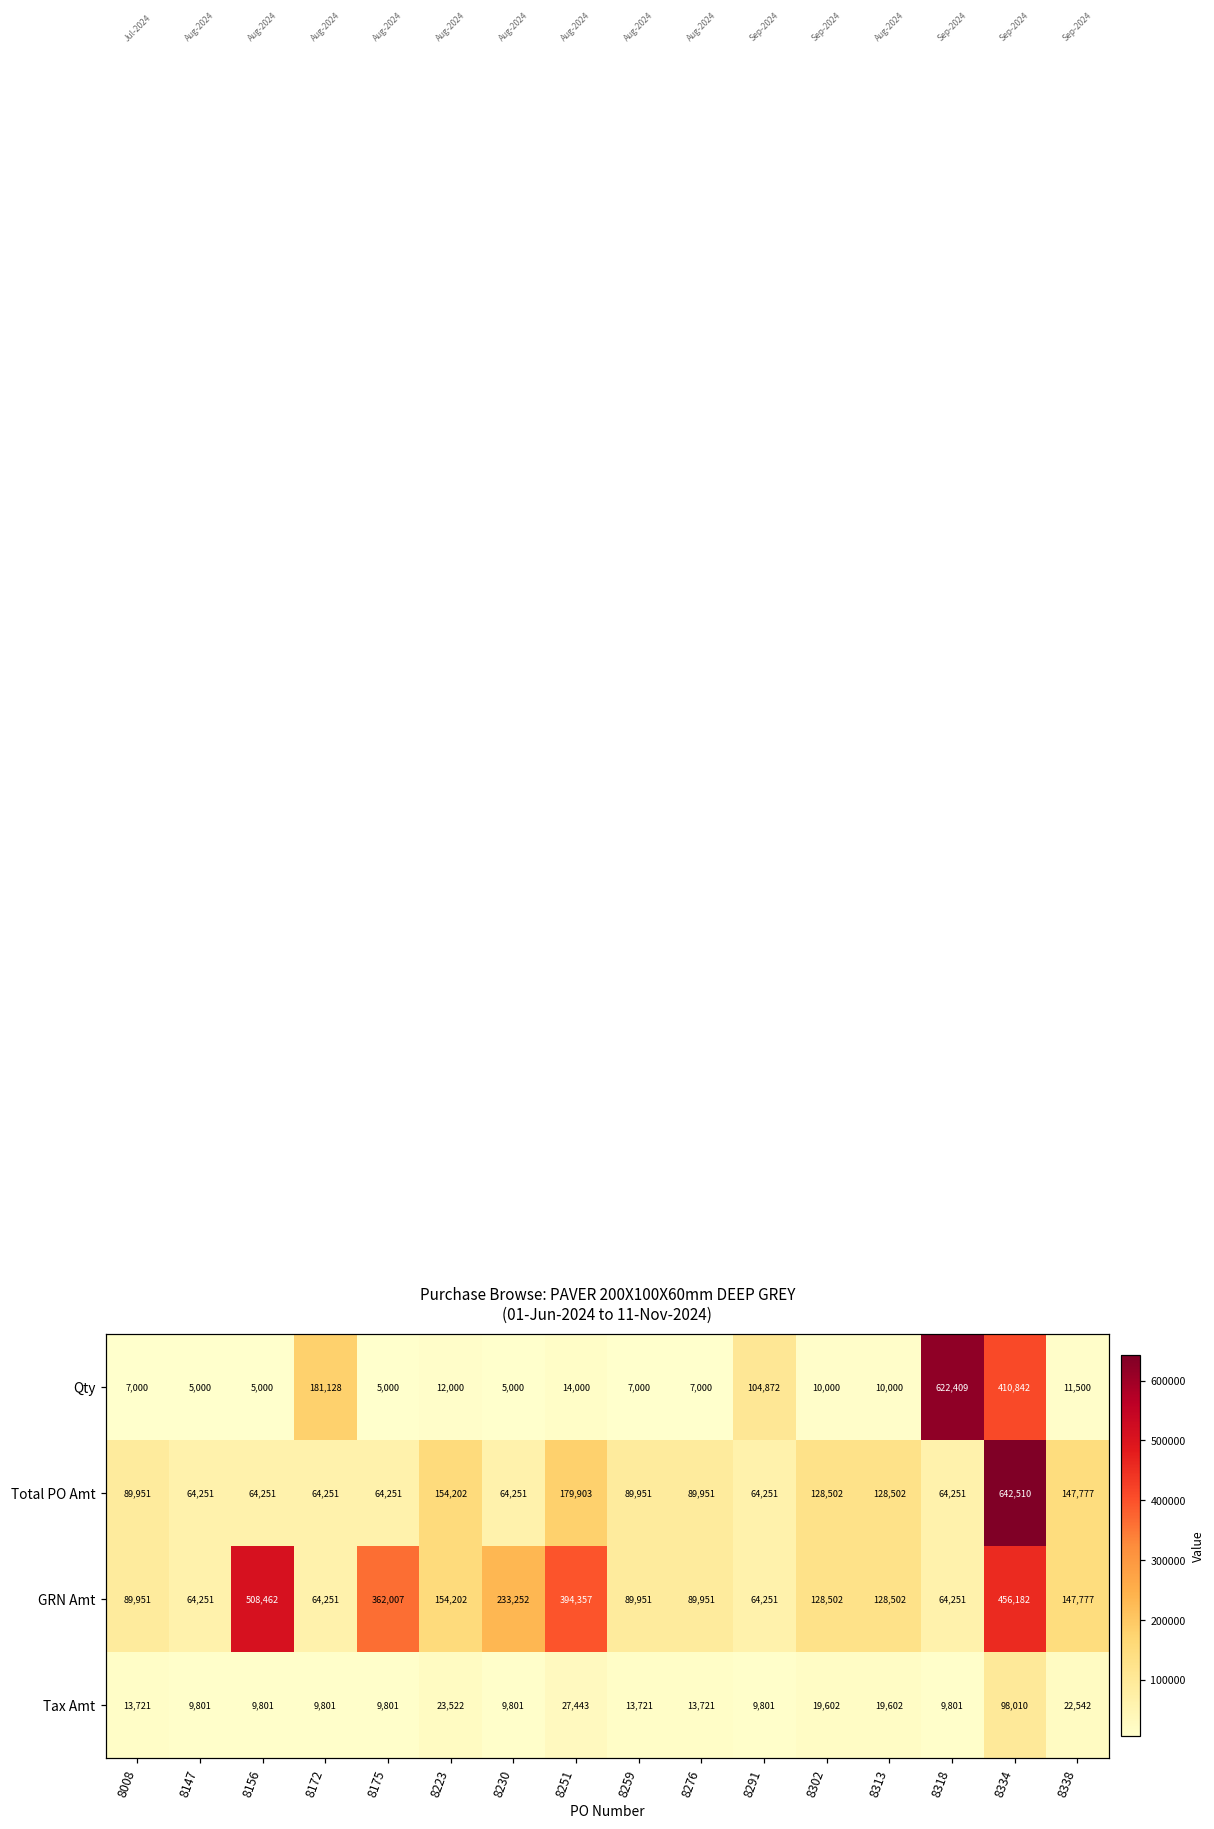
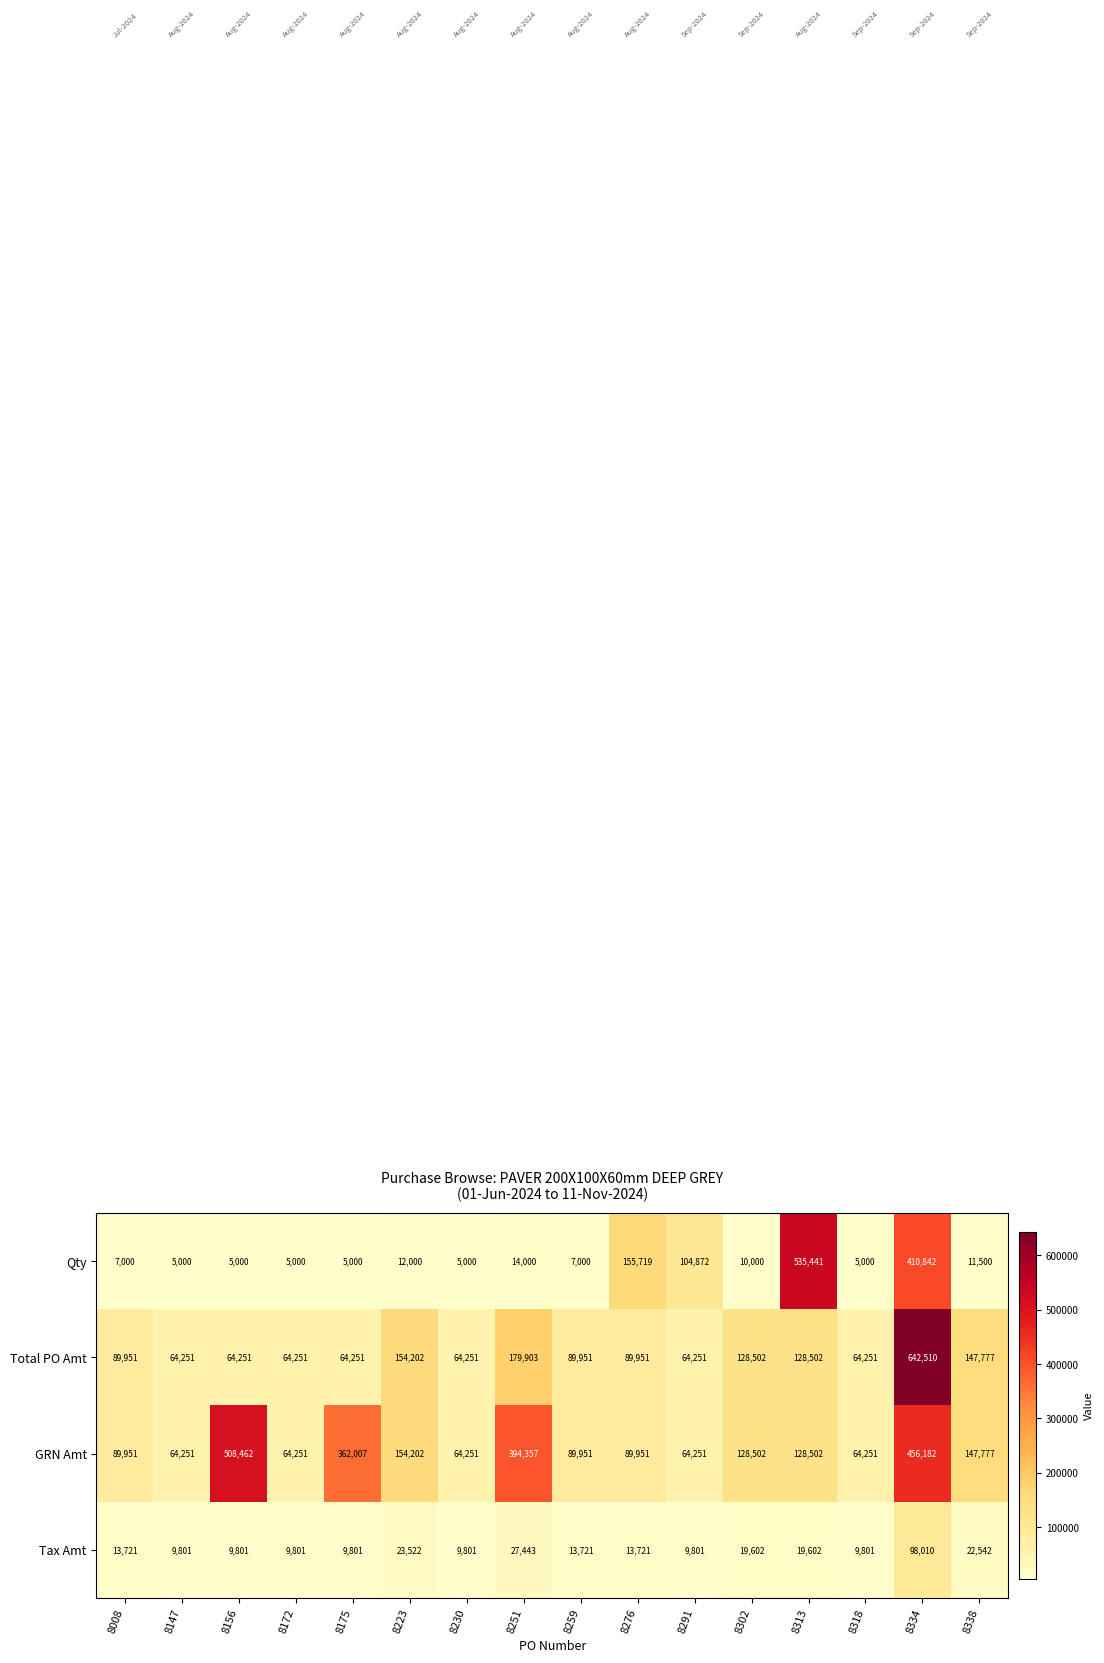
  {
    "Qty": {
      "8008": "7,000",
      "8147": "5,000",
      "8156": "5,000",
-     "8172": "181,128",
+     "8172": "5,000",
      "8175": "5,000",
      "8223": "12,000",
      "8230": "5,000",
      "8251": "14,000",
      "8259": "7,000",
-     "8276": "7,000",
+     "8276": "155,719",
      "8291": "104,872",
      "8302": "10,000",
-     "8313": "10,000",
-     "8318": "622,409",
+     "8313": "535,441",
+     "8318": "5,000",
      "8334": "410,842",
      "8338": "11,500"
    },
    "Total PO Amt": {
      "8008": "89,951",
      "8147": "64,251",
      "8156": "64,251",
      "8172": "64,251",
      "8175": "64,251",
      "8223": "154,202",
      "8230": "64,251",
      "8251": "179,903",
      "8259": "89,951",
      "8276": "89,951",
      "8291": "64,251",
      "8302": "128,502",
      "8313": "128,502",
      "8318": "64,251",
      "8334": "642,510",
      "8338": "147,777"
    },
    "GRN Amt": {
      "8008": "89,951",
      "8147": "64,251",
      "8156": "508,462",
      "8172": "64,251",
      "8175": "362,007",
      "8223": "154,202",
-     "8230": "233,252",
+     "8230": "64,251",
      "8251": "394,357",
      "8259": "89,951",
      "8276": "89,951",
      "8291": "64,251",
      "8302": "128,502",
      "8313": "128,502",
      "8318": "64,251",
      "8334": "456,182",
      "8338": "147,777"
    },
    "Tax Amt": {
      "8008": "13,721",
      "8147": "9,801",
      "8156": "9,801",
      "8172": "9,801",
      "8175": "9,801",
      "8223": "23,522",
      "8230": "9,801",
      "8251": "27,443",
      "8259": "13,721",
      "8276": "13,721",
      "8291": "9,801",
      "8302": "19,602",
      "8313": "19,602",
      "8318": "9,801",
      "8334": "98,010",
      "8338": "22,542"
    }
  }
